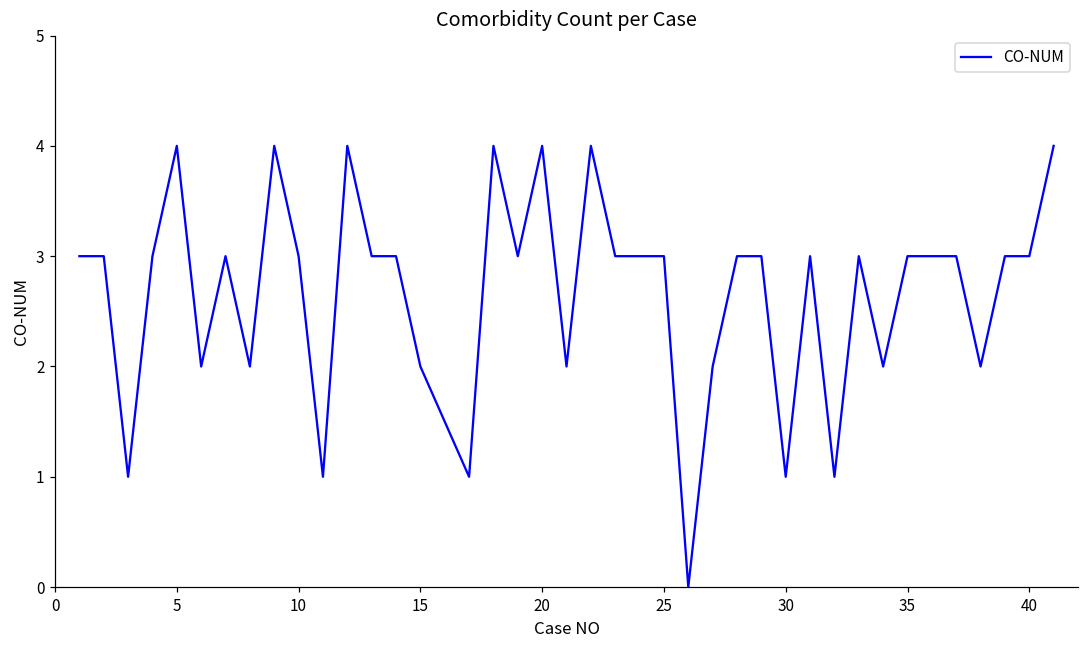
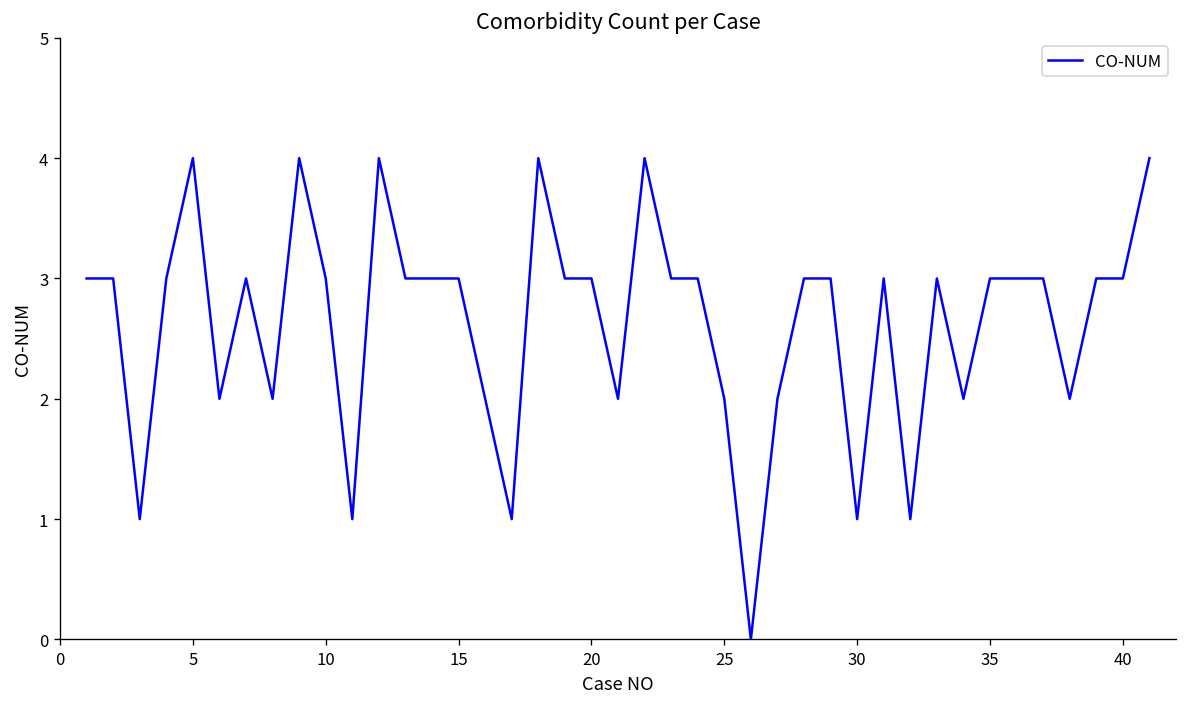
  {
    "5": 4,
    "10": 3,
-   "15": 2,
-   "20": 4,
-   "25": 3,
+   "15": 3,
+   "20": 3,
+   "25": 2,
    "30": 1,
    "35": 3,
    "40": 3
  }
